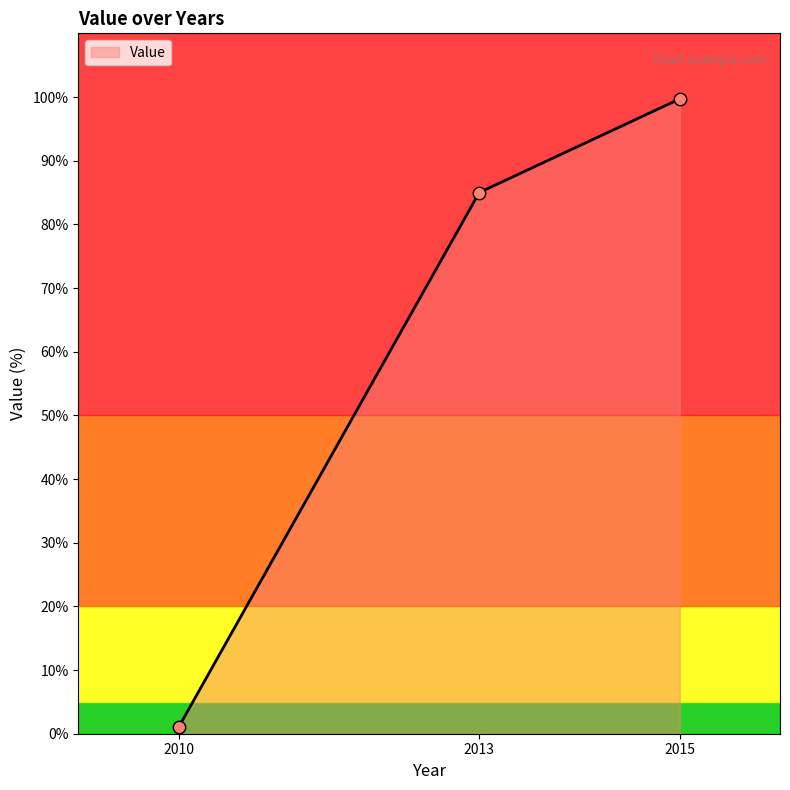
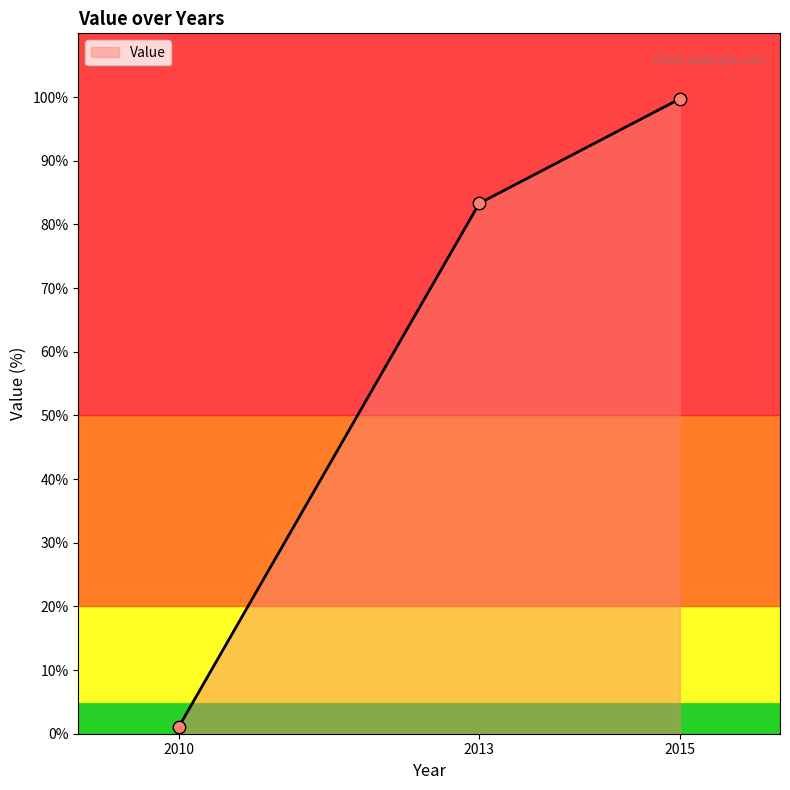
  {
    "2010": "1%",
-   "2013": "85%",
+   "2013": "83%",
    "2015": "100%"
  }
